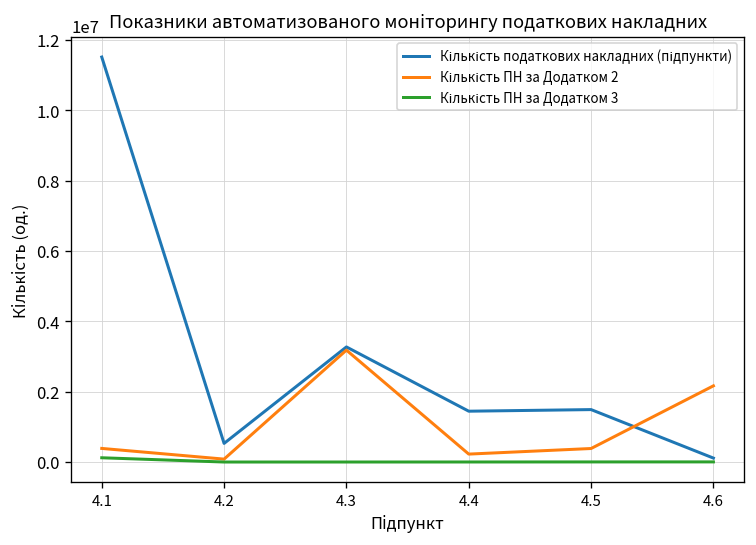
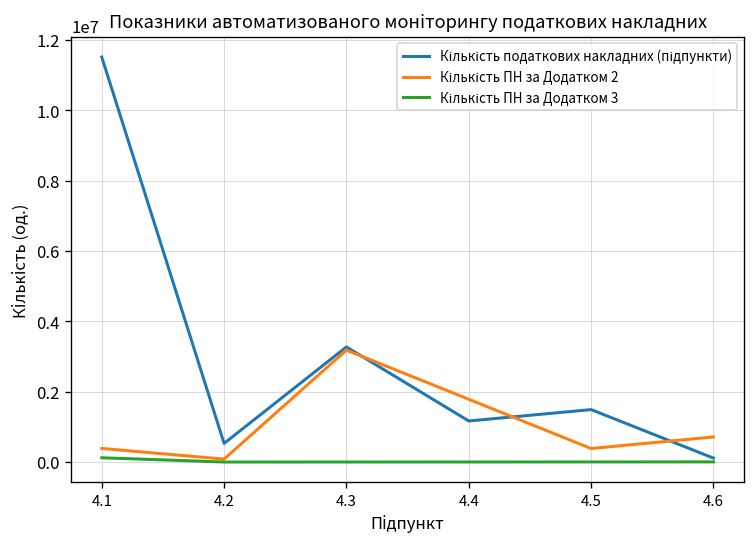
  {
    "Кількість податкових накладних (підпункти)": {
      "4.1": 11500000,
      "4.2": 500000,
      "4.3": 3300000,
-     "4.4": 1400000,
+     "4.4": 1200000,
      "4.5": 1500000,
      "4.6": 100000
    },
    "Кількість ПН за Додатком 2": {
      "4.1": 400000,
      "4.3": 3200000,
-     "4.4": 200000,
+     "4.4": 1800000,
      "4.5": 400000,
-     "4.6": 2200000
+     "4.6": 700000
    },
    "Кількість ПН за Додатком 3": {
      "4.1": 100000,
      "4.3": 0,
      "4.4": 0,
      "4.5": 0,
      "4.6": 0
    }
  }
